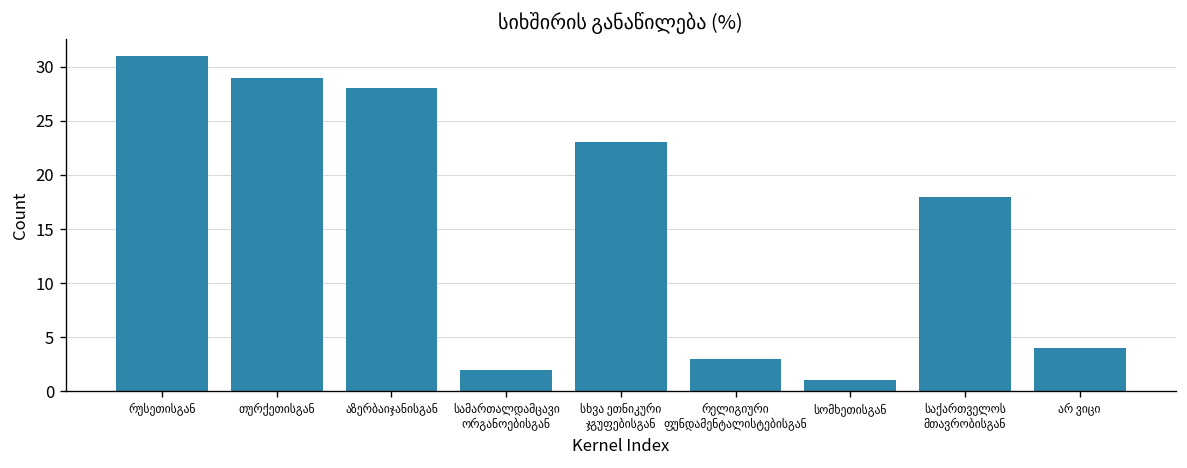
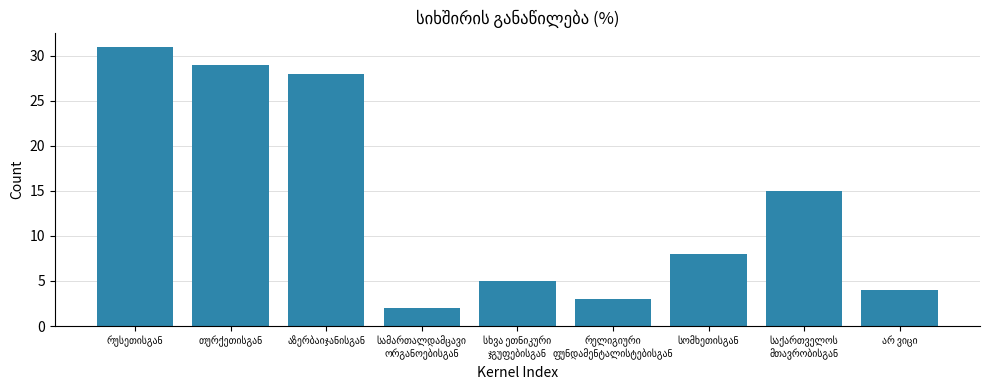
  {
    "რუსეთისგან": 31,
    "თურქეთისგან": 29,
    "აზერბაიჯანისგან": 28,
    "სამართალდამცავი ორგანოებისგან": 2,
-   "სხვა ეთნიკური ჯგუფებისგან": 23,
+   "სხვა ეთნიკური ჯგუფებისგან": 5,
    "რელიგიური ფუნდამენტალისტებისგან": 3,
-   "სომხეთისგან": 1,
-   "საქართველოს მთავრობისგან": 18,
+   "სომხეთისგან": 8,
+   "საქართველოს მთავრობისგან": 15,
    "არ ვიცი": 4
  }
